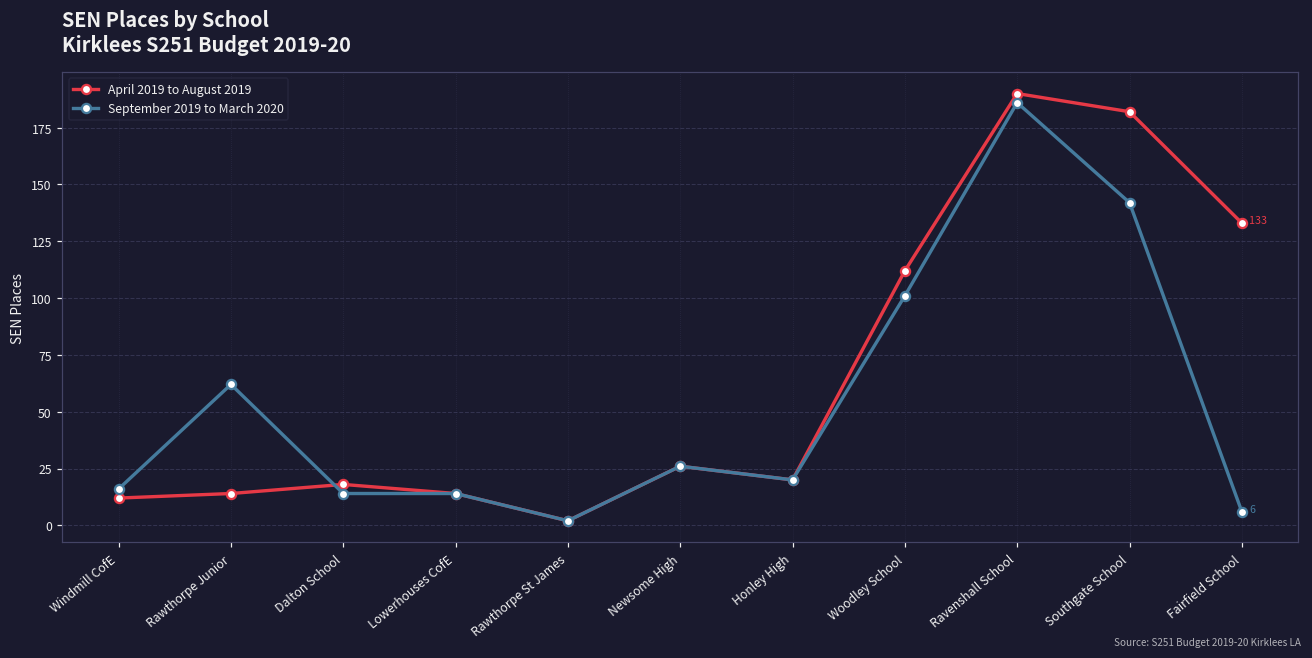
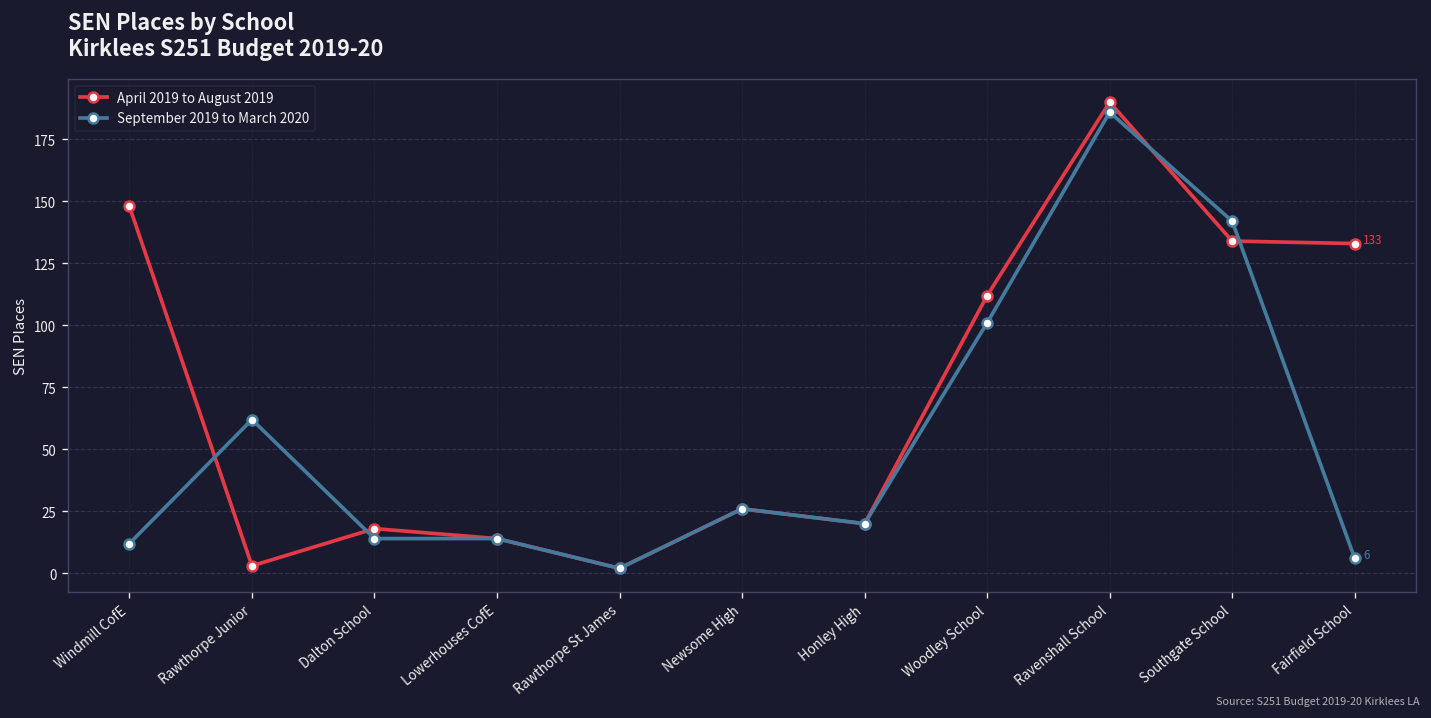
  {
    "April 2019 to August 2019": {
-     "Windmill CofE": 12,
-     "Rawthorpe Junior": 14,
+     "Windmill CofE": 148,
+     "Rawthorpe Junior": 3,
      "Dalton School": 18,
      "Woodley School": 112,
      "Ravenshall School": 190,
-     "Southgate School": 182
+     "Southgate School": 134
    },
    "September 2019 to March 2020": {
-     "Windmill CofE": 16,
+     "Windmill CofE": 12,
      "Rawthorpe Junior": 62,
      "Dalton School": 14,
      "Woodley School": 101,
      "Ravenshall School": 186,
      "Southgate School": 142
    }
  }
